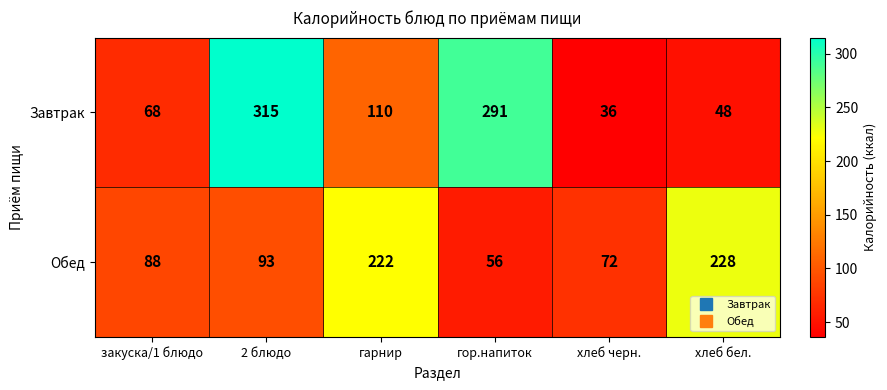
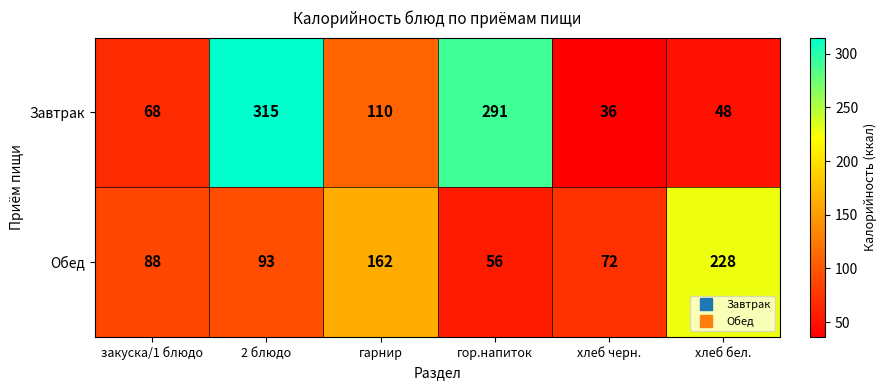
  {
    "Завтрак": {
      "закуска/1 блюдо": 68,
      "2 блюдо": 315,
      "гарнир": 110,
      "гор.напиток": 291,
      "хлеб черн.": 36,
      "хлеб бел.": 48
    },
    "Обед": {
      "закуска/1 блюдо": 88,
      "2 блюдо": 93,
-     "гарнир": 222,
+     "гарнир": 162,
      "гор.напиток": 56,
      "хлеб черн.": 72,
      "хлеб бел.": 228
    }
  }
